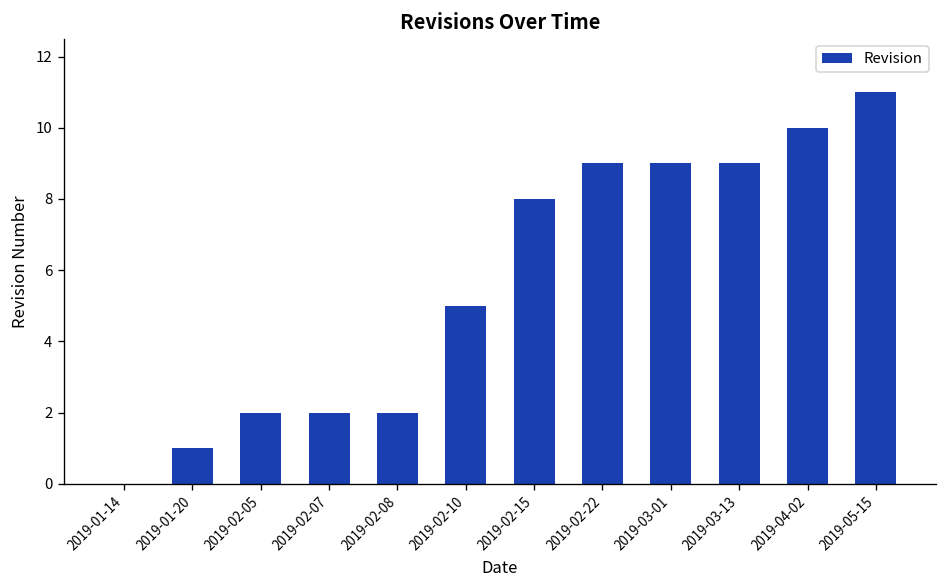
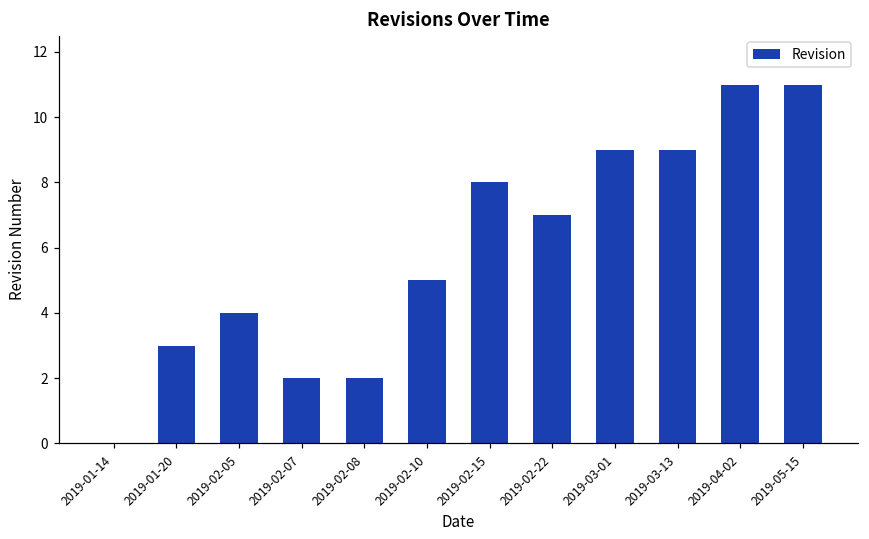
  {
    "2019-01-14": 0,
-   "2019-01-20": 1,
-   "2019-02-05": 2,
+   "2019-01-20": 3,
+   "2019-02-05": 4,
    "2019-02-07": 2,
    "2019-02-08": 2,
    "2019-02-10": 5,
    "2019-02-15": 8,
-   "2019-02-22": 9,
+   "2019-02-22": 7,
    "2019-03-01": 9,
    "2019-03-13": 9,
-   "2019-04-02": 10,
+   "2019-04-02": 11,
    "2019-05-15": 11
  }
